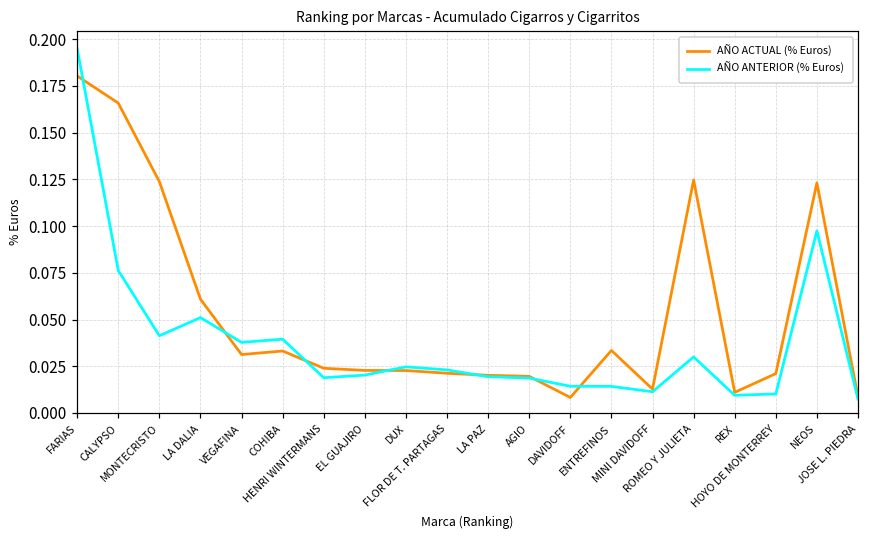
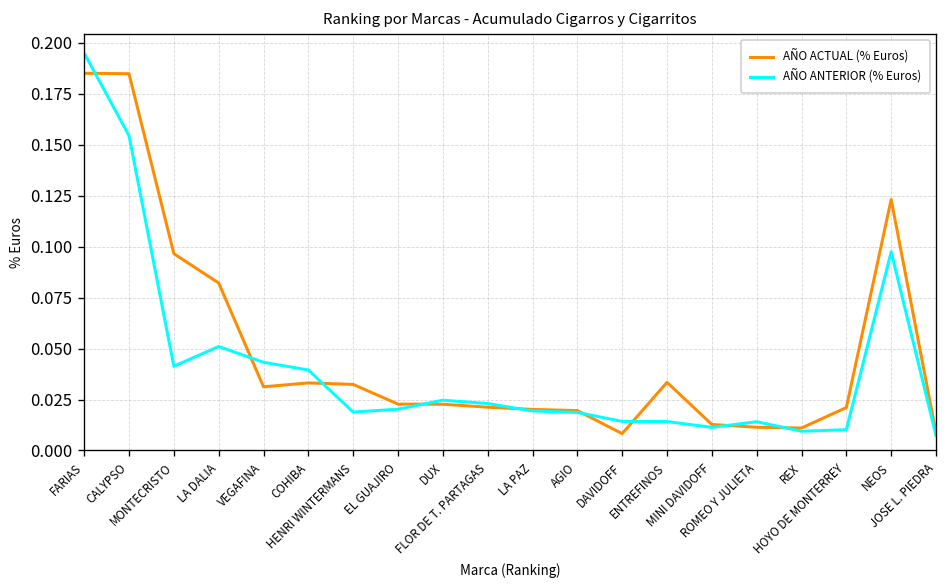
  {
    "AÑO ACTUAL (% Euros)": {
-     "FARIAS": 0.180,
-     "CALYPSO": 0.166,
-     "MONTECRISTO": 0.124,
-     "LA DALIA": 0.061,
+     "FARIAS": 0.185,
+     "CALYPSO": 0.185,
+     "MONTECRISTO": 0.097,
+     "LA DALIA": 0.082,
      "VEGAFINA": 0.031,
      "COHIBA": 0.033,
-     "HENRI WINTERMANS": 0.024,
+     "HENRI WINTERMANS": 0.032,
      "EL GUAJIRO": 0.023,
      "DUX": 0.023,
      "FLOR DE T. PARTAGAS": 0.021,
      "DAVIDOFF": 0.008,
      "ENTREFINOS": 0.033,
-     "ROMEO Y JULIETA": 0.125,
+     "ROMEO Y JULIETA": 0.011,
      "REX": 0.011,
      "HOYO DE MONTERREY": 0.021,
      "NEOS": 0.123
    },
    "AÑO ANTERIOR (% Euros)": {
      "FARIAS": 0.195,
-     "CALYPSO": 0.076,
+     "CALYPSO": 0.154,
      "MONTECRISTO": 0.041,
      "LA DALIA": 0.051,
-     "VEGAFINA": 0.038,
+     "VEGAFINA": 0.043,
      "COHIBA": 0.039,
      "HENRI WINTERMANS": 0.019,
      "EL GUAJIRO": 0.020,
      "DUX": 0.025,
      "FLOR DE T. PARTAGAS": 0.023,
      "DAVIDOFF": 0.014,
      "ENTREFINOS": 0.014,
-     "ROMEO Y JULIETA": 0.030,
+     "ROMEO Y JULIETA": 0.014,
      "REX": 0.009,
      "HOYO DE MONTERREY": 0.010,
      "NEOS": 0.097
    }
  }
